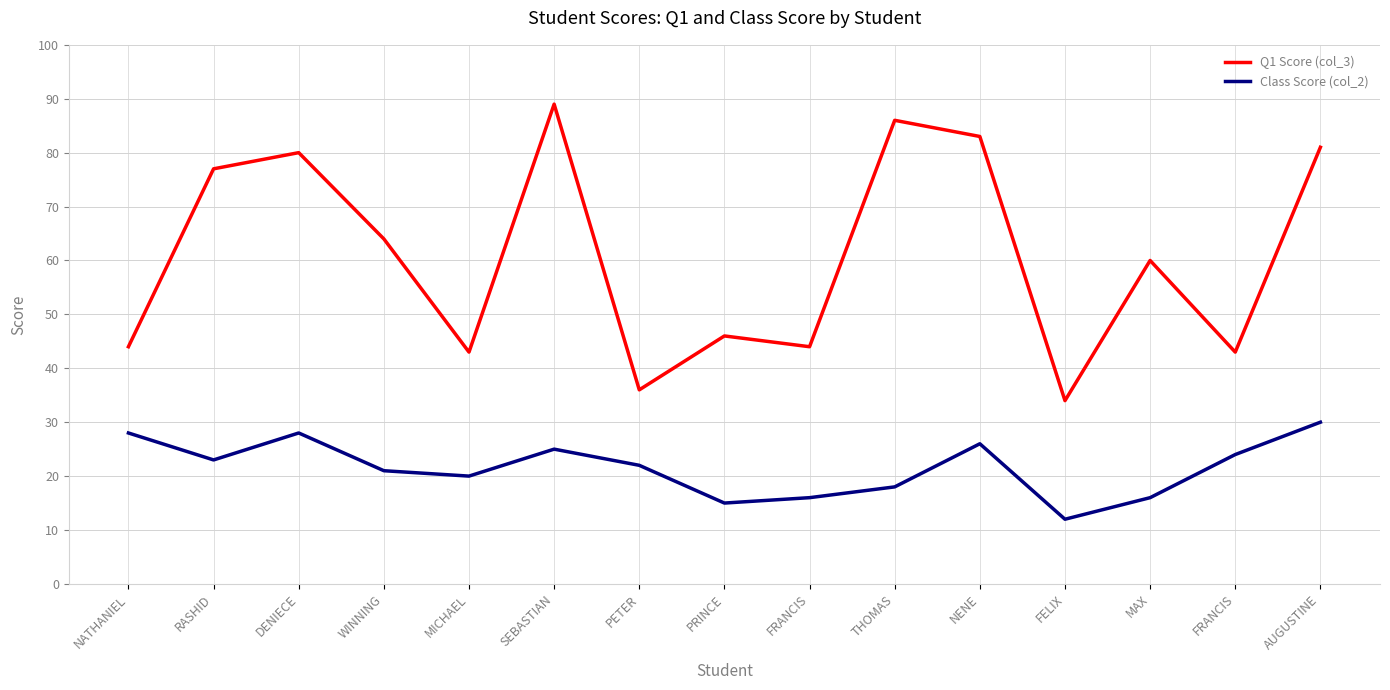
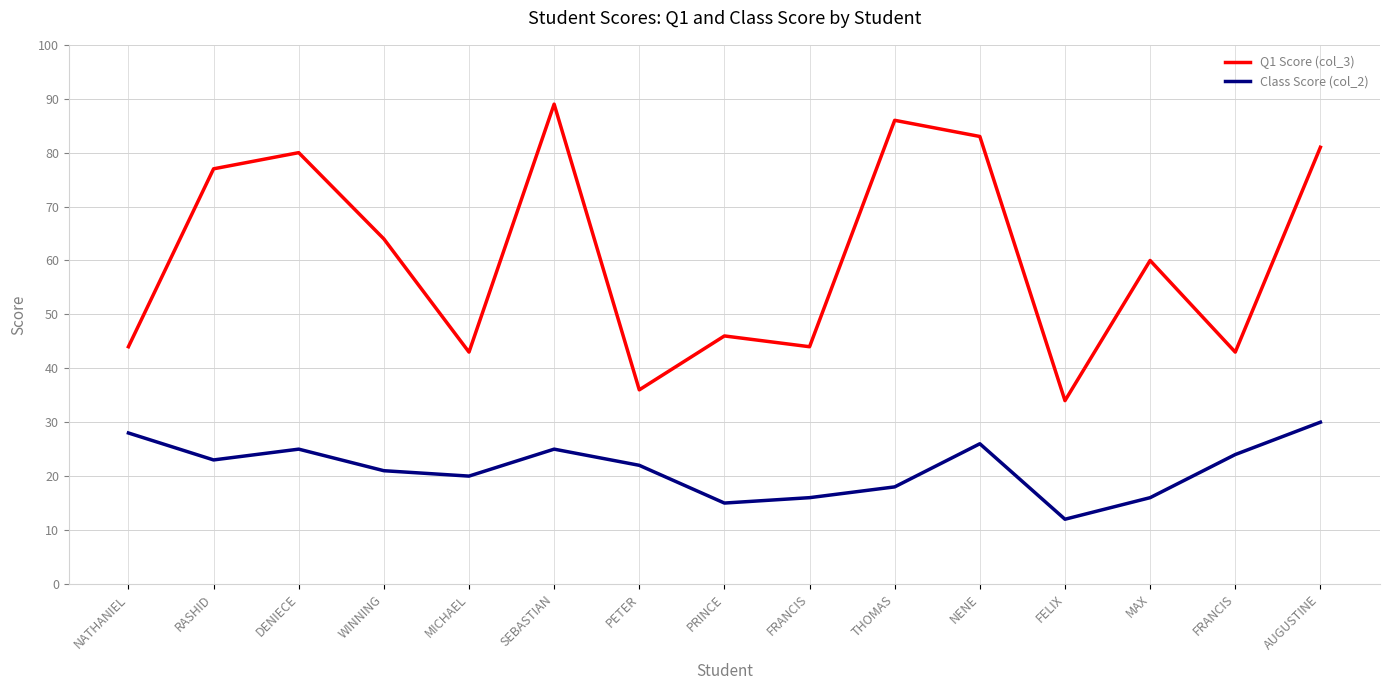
  {
    "Q1 Score (col_3)": {
      "NATHANIEL": 44,
      "RASHID": 77,
      "DENIECE": 80,
      "WINNING": 64,
      "MICHAEL": 43,
      "SEBASTIAN": 89,
      "PETER": 36,
      "PRINCE": 46,
      "THOMAS": 86,
      "NENE": 83,
      "FELIX": 34,
      "MAX": 60,
      "AUGUSTINE": 81
    },
    "Class Score (col_2)": {
      "NATHANIEL": 28,
      "RASHID": 23,
-     "DENIECE": 28,
+     "DENIECE": 25,
      "WINNING": 21,
      "MICHAEL": 20,
      "SEBASTIAN": 25,
      "PETER": 22,
      "PRINCE": 15,
      "THOMAS": 18,
      "NENE": 26,
      "FELIX": 12,
      "MAX": 16,
      "AUGUSTINE": 30
    }
  }
